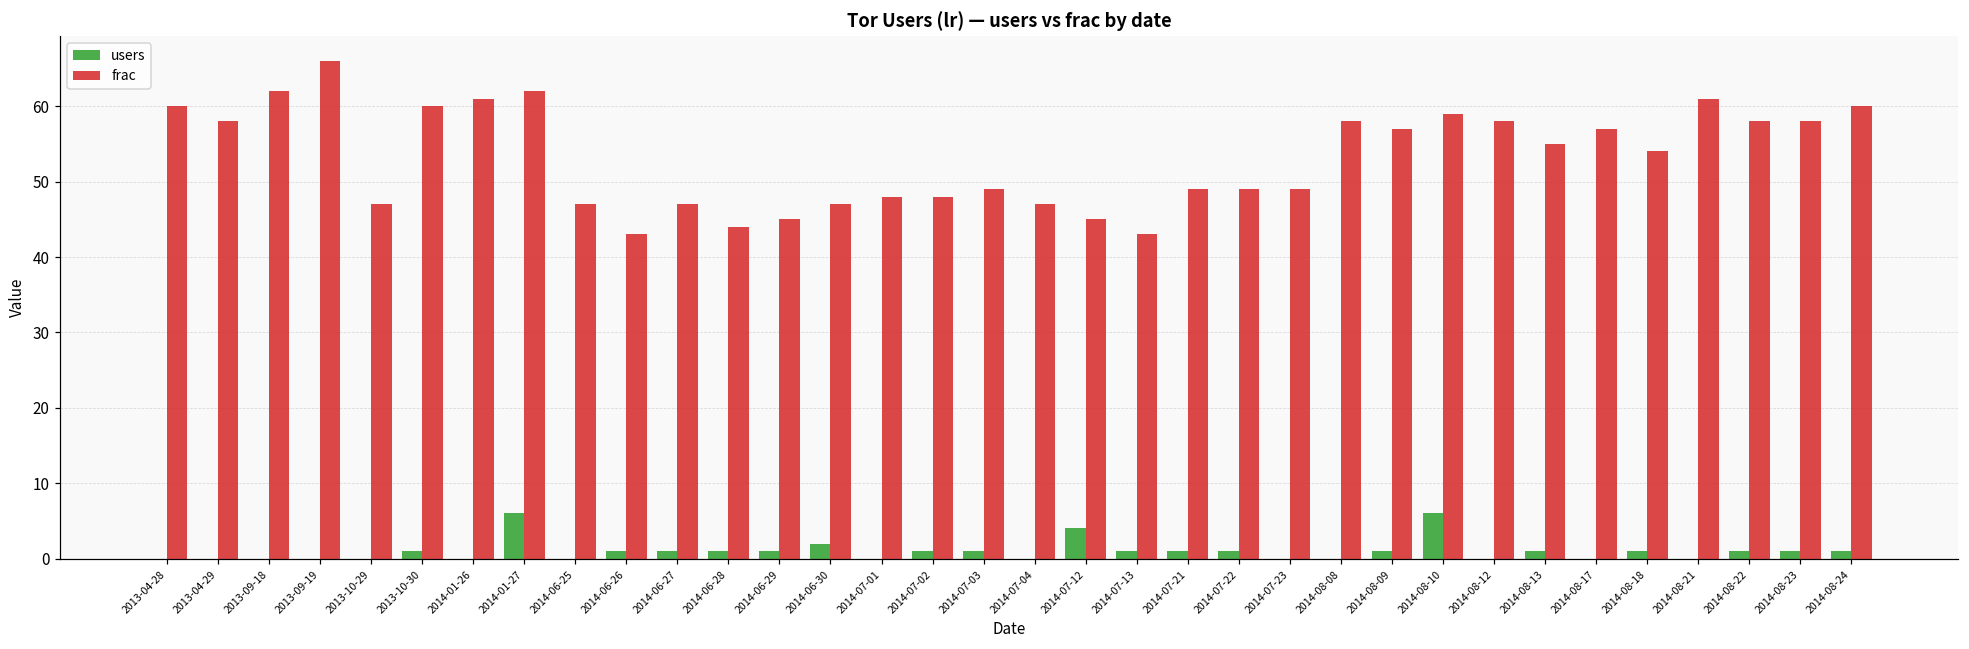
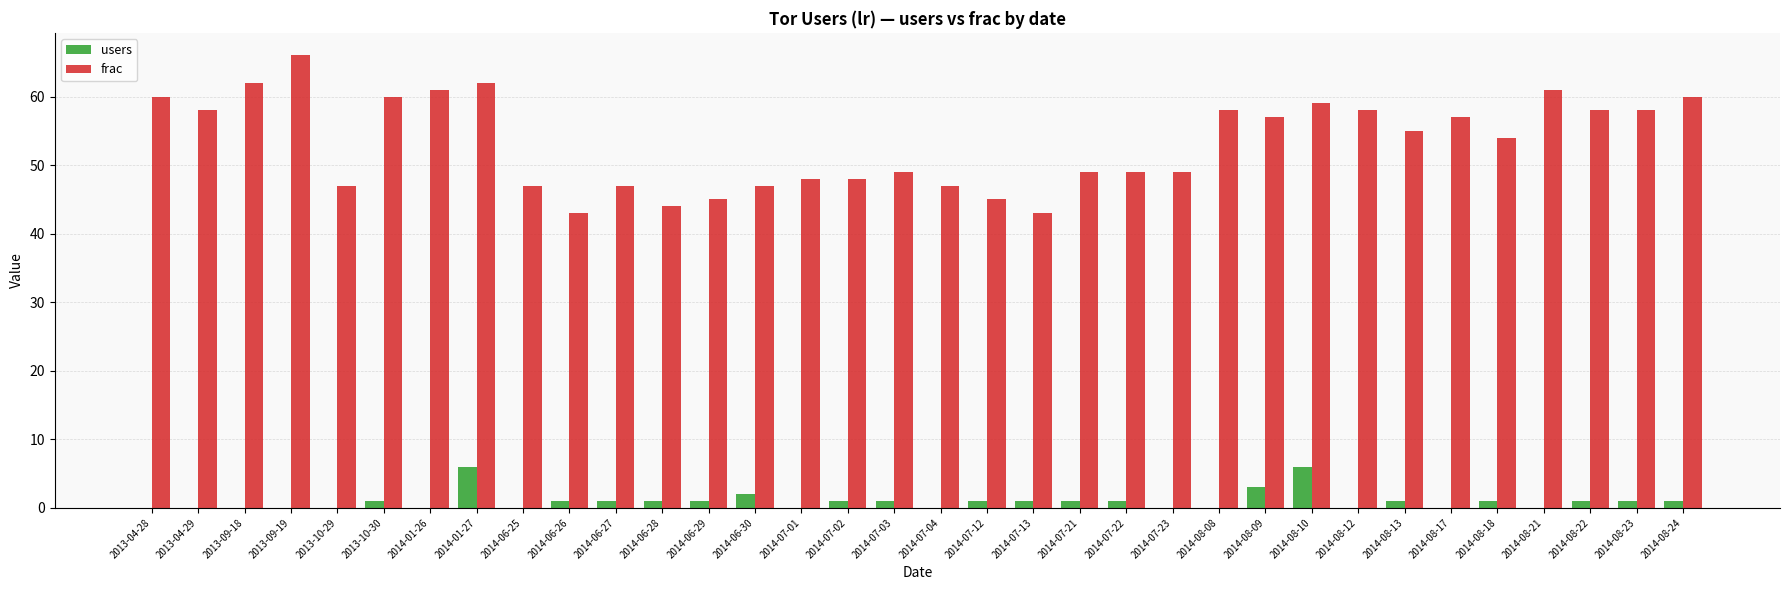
  {
    "users": {
      "2013-04-28": 0,
      "2013-04-29": 0,
      "2013-09-18": 0,
      "2013-09-19": 0,
      "2013-10-29": 0,
      "2013-10-30": 1,
      "2014-01-26": 0,
      "2014-01-27": 6,
      "2014-06-25": 0,
      "2014-06-26": 1,
      "2014-06-27": 1,
      "2014-06-28": 1,
      "2014-06-29": 1,
      "2014-06-30": 2,
      "2014-07-01": 0,
      "2014-07-02": 1,
      "2014-07-03": 1,
      "2014-07-04": 0,
-     "2014-07-12": 4,
+     "2014-07-12": 1,
      "2014-07-13": 1,
      "2014-07-21": 1,
      "2014-07-22": 1,
      "2014-07-23": 0,
      "2014-08-08": 0,
-     "2014-08-09": 1,
+     "2014-08-09": 3,
      "2014-08-10": 6,
      "2014-08-12": 0,
      "2014-08-13": 1,
      "2014-08-17": 0,
      "2014-08-18": 1,
      "2014-08-21": 0,
      "2014-08-22": 1,
      "2014-08-23": 1,
      "2014-08-24": 1
    },
    "frac": {
      "2013-04-28": 60,
      "2013-04-29": 58,
      "2013-09-18": 62,
      "2013-09-19": 66,
      "2013-10-29": 47,
      "2013-10-30": 60,
      "2014-01-26": 61,
      "2014-01-27": 62,
      "2014-06-25": 47,
      "2014-06-26": 43,
      "2014-06-27": 47,
      "2014-06-28": 44,
      "2014-06-29": 45,
      "2014-06-30": 47,
      "2014-07-01": 48,
      "2014-07-02": 48,
      "2014-07-03": 49,
      "2014-07-04": 47,
      "2014-07-12": 45,
      "2014-07-13": 43,
      "2014-07-21": 49,
      "2014-07-22": 49,
      "2014-07-23": 49,
      "2014-08-08": 58,
      "2014-08-09": 57,
      "2014-08-10": 59,
      "2014-08-12": 58,
      "2014-08-13": 55,
      "2014-08-17": 57,
      "2014-08-18": 54,
      "2014-08-21": 61,
      "2014-08-22": 58,
      "2014-08-23": 58,
      "2014-08-24": 60
    }
  }
